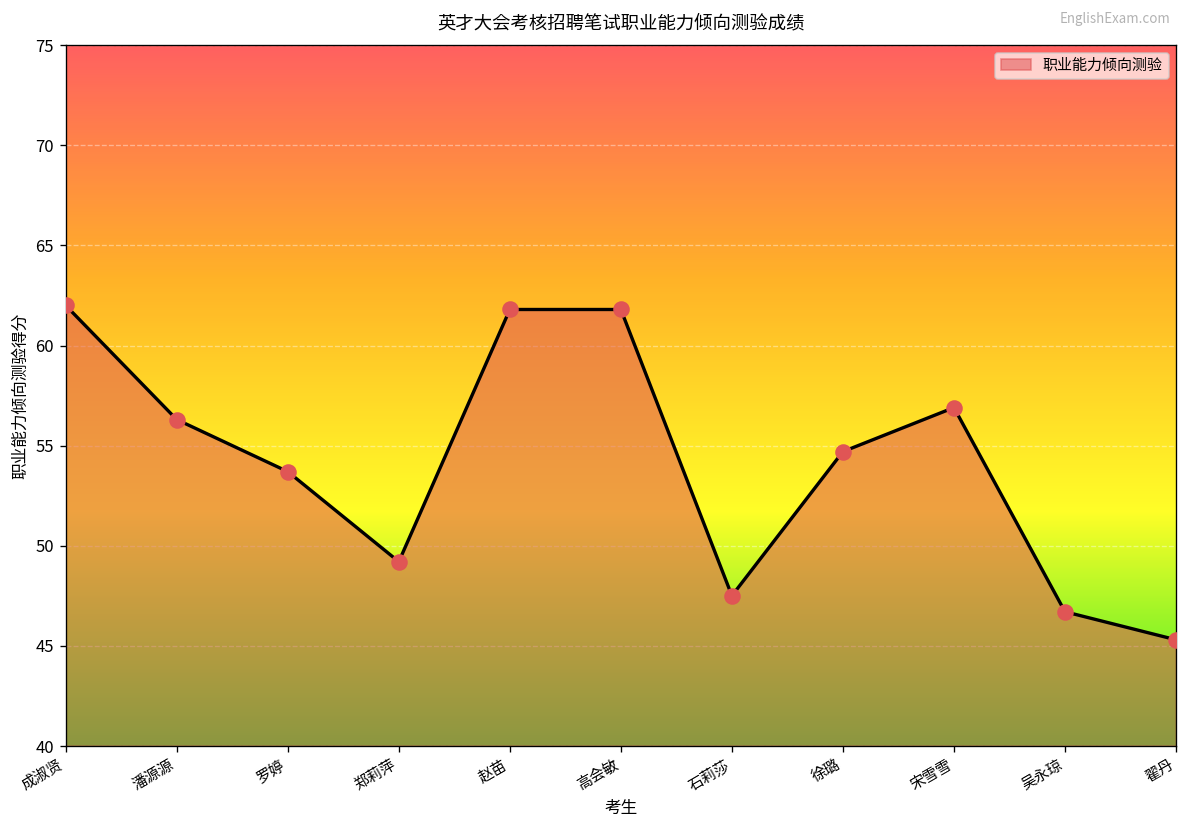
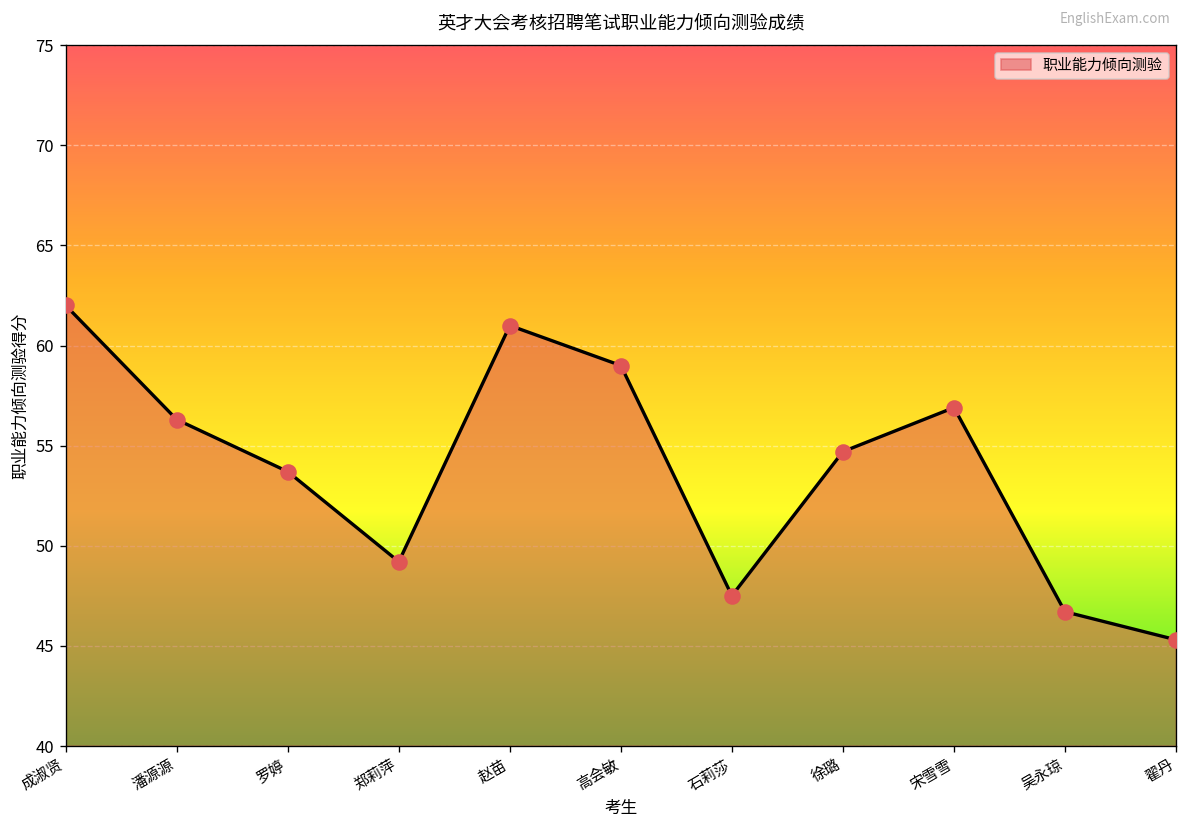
  {
    "成淑贤": 62.0,
    "潘源源": 56.3,
    "罗婷": 53.7,
    "郑莉萍": 49.2,
-   "赵苗": 61.8,
-   "高会敏": 61.8,
+   "赵苗": 61.0,
+   "高会敏": 59.0,
    "石莉莎": 47.5,
    "徐璐": 54.7,
    "宋雪雪": 56.9,
    "吴永琼": 46.7,
    "翟丹": 45.3
  }
